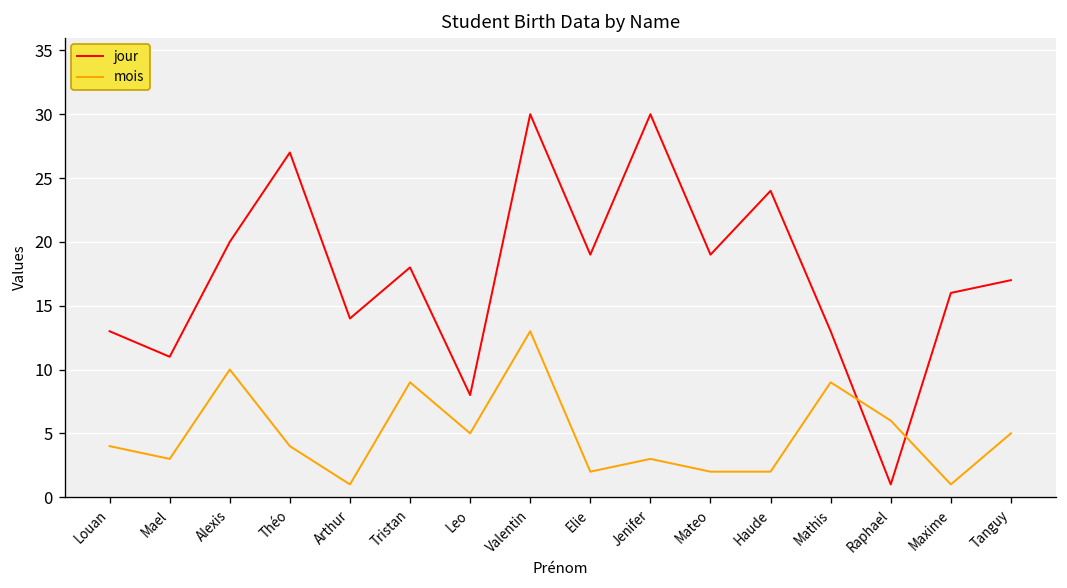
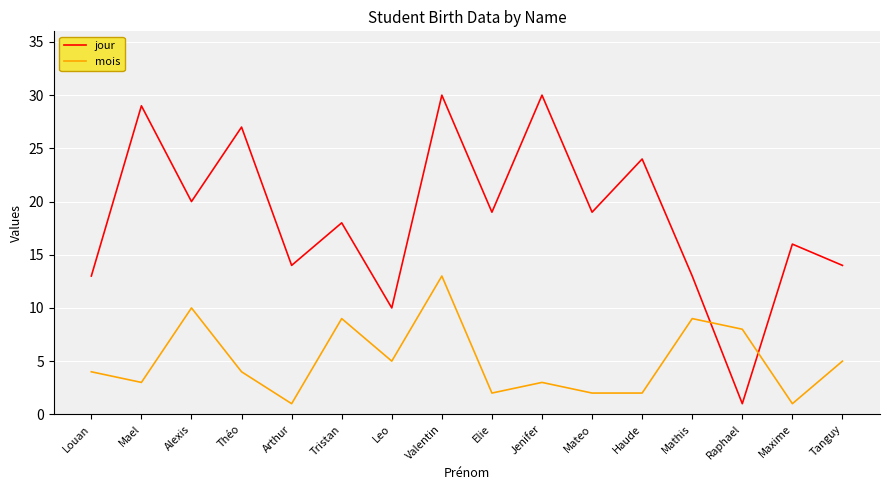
  {
    "jour": {
      "Louan": 13,
-     "Mael": 11,
+     "Mael": 29,
      "Alexis": 20,
      "Théo": 27,
      "Arthur": 14,
      "Tristan": 18,
-     "Leo": 8,
+     "Leo": 10,
      "Valentin": 30,
      "Elie": 19,
      "Jenifer": 30,
      "Mateo": 19,
      "Haude": 24,
      "Mathis": 13,
      "Raphael": 1,
      "Maxime": 16,
-     "Tanguy": 17
+     "Tanguy": 14
    },
    "mois": {
      "Louan": 4,
      "Mael": 3,
      "Alexis": 10,
      "Théo": 4,
      "Arthur": 1,
      "Tristan": 9,
      "Leo": 5,
      "Valentin": 13,
      "Elie": 2,
      "Jenifer": 3,
      "Mateo": 2,
      "Haude": 2,
      "Mathis": 9,
-     "Raphael": 6,
+     "Raphael": 8,
      "Maxime": 1,
      "Tanguy": 5
    }
  }
